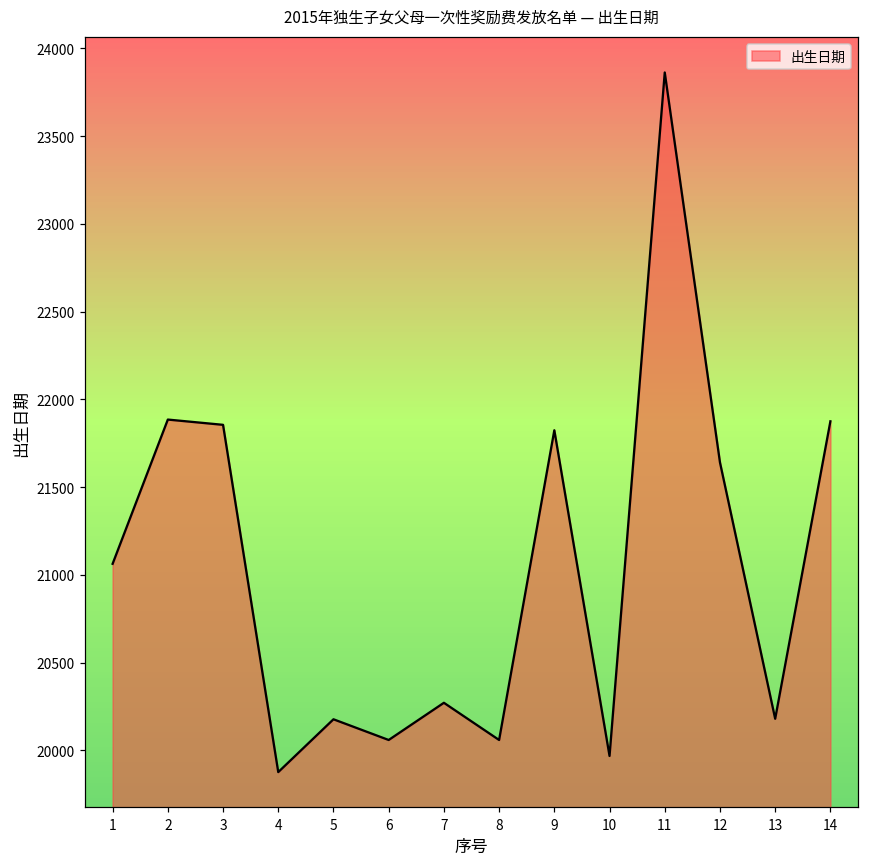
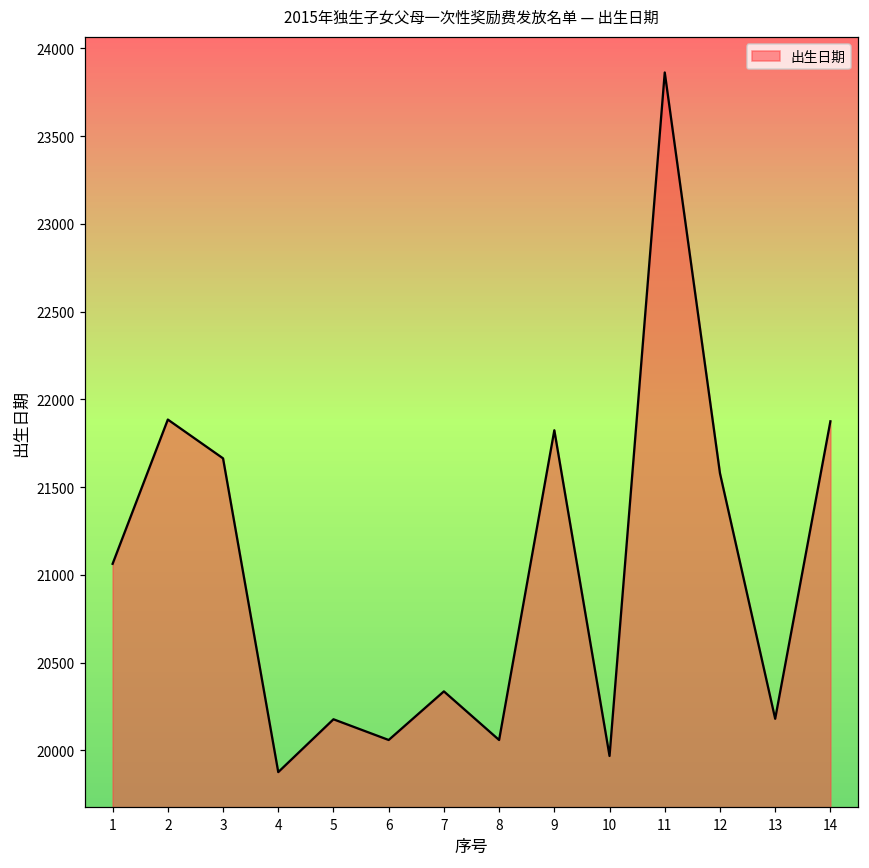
  {
    "1": 21060,
    "2": 21890,
-   "3": 21860,
+   "3": 21660,
    "4": 19880,
    "5": 20180,
    "6": 20060,
-   "7": 20270,
+   "7": 20340,
    "8": 20060,
    "9": 21820,
    "10": 19970,
    "11": 23860,
-   "12": 21640,
+   "12": 21580,
    "13": 20180,
    "14": 21880
  }
